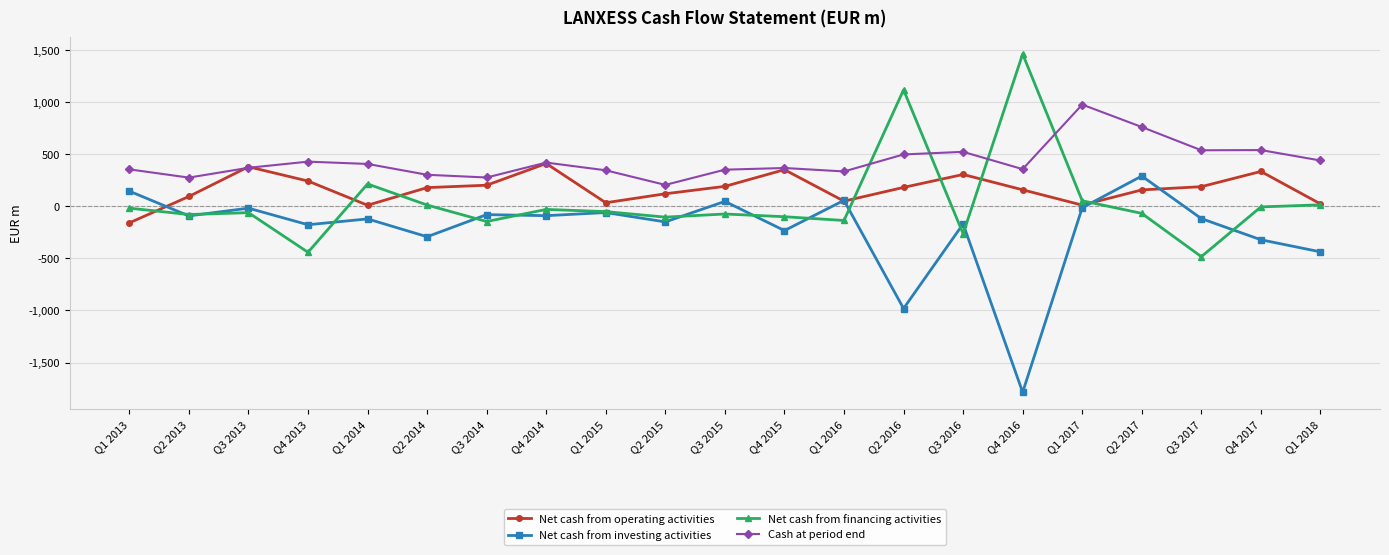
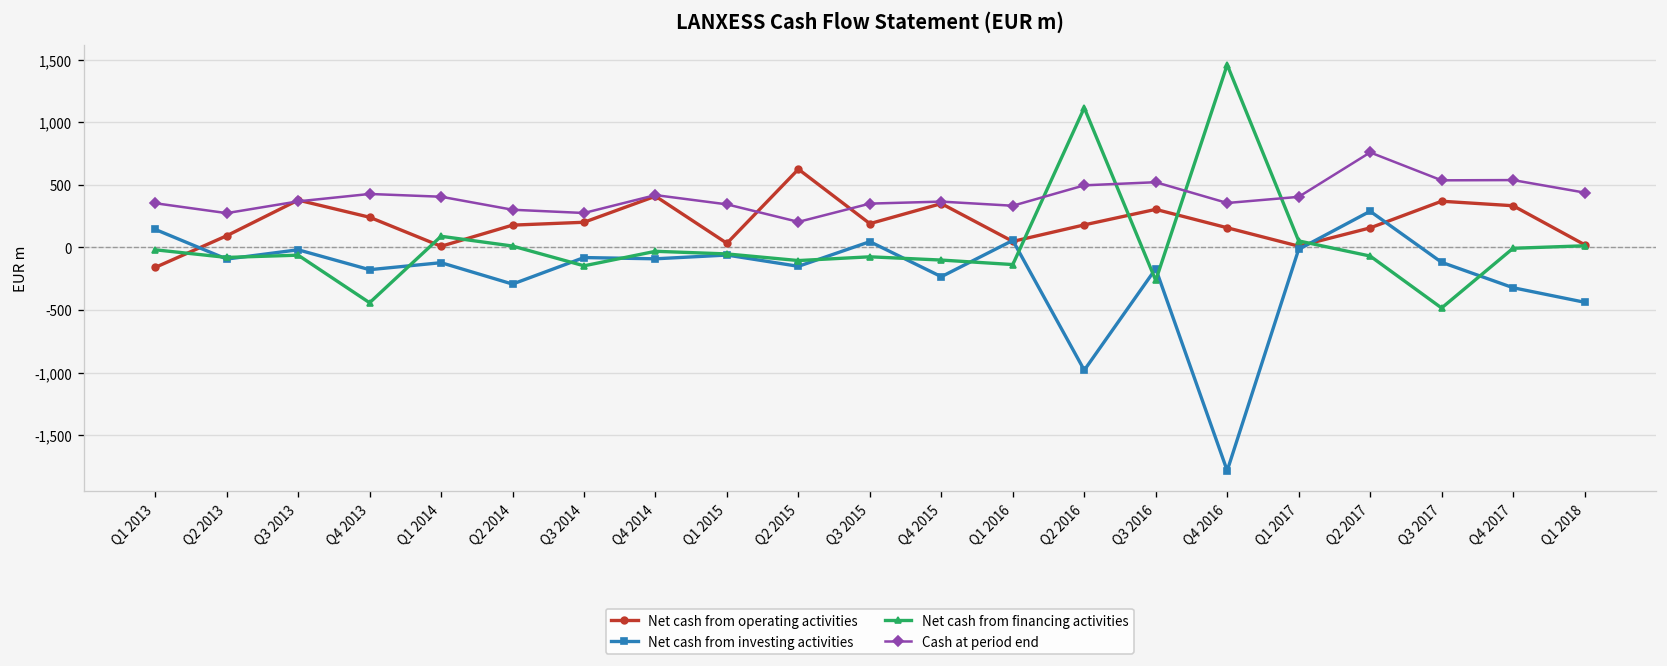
  {
    "Net cash from operating activities": {
      "Q1 2013": "-160",
      "Q2 2013": "90",
      "Q4 2013": "240",
      "Q1 2014": "10",
      "Q2 2014": "180",
      "Q3 2014": "200",
      "Q1 2015": "30",
-     "Q2 2015": "120",
+     "Q2 2015": "630",
      "Q3 2015": "190",
      "Q2 2016": "180",
      "Q3 2016": "300",
      "Q4 2016": "160",
      "Q1 2017": "10",
      "Q2 2017": "160",
-     "Q3 2017": "190",
+     "Q3 2017": "370",
      "Q4 2017": "330"
    },
    "Net cash from investing activities": {
      "Q1 2013": "140",
      "Q3 2013": "-20",
      "Q4 2013": "-180",
      "Q1 2014": "-120",
      "Q2 2014": "-290",
      "Q3 2014": "-80",
      "Q4 2014": "-90",
      "Q2 2015": "-150",
      "Q3 2015": "50",
      "Q4 2015": "-230",
      "Q2 2016": "-980",
      "Q3 2016": "-170",
      "Q4 2016": "-1,780",
      "Q1 2017": "-20",
      "Q2 2017": "290",
      "Q3 2017": "-120",
      "Q4 2017": "-320",
      "Q1 2018": "-440"
    },
    "Net cash from financing activities": {
      "Q1 2013": "-20",
      "Q3 2013": "-60",
      "Q4 2013": "-440",
-     "Q1 2014": "210",
+     "Q1 2014": "90",
      "Q2 2014": "10",
      "Q3 2014": "-150",
      "Q4 2014": "-30",
      "Q2 2015": "-110",
      "Q3 2015": "-80",
      "Q4 2015": "-100",
      "Q1 2016": "-140",
      "Q2 2016": "1,120",
      "Q3 2016": "-260",
      "Q4 2016": "1,460",
      "Q1 2017": "50",
      "Q2 2017": "-70",
      "Q3 2017": "-480",
      "Q4 2017": "-10"
    },
    "Cash at period end": {
      "Q1 2013": "350",
      "Q2 2013": "270",
      "Q4 2013": "430",
      "Q1 2014": "410",
      "Q2 2014": "300",
      "Q3 2014": "280",
      "Q1 2015": "340",
      "Q2 2015": "200",
      "Q3 2015": "350",
      "Q1 2016": "330",
      "Q2 2016": "500",
      "Q3 2016": "520",
      "Q4 2016": "360",
-     "Q1 2017": "970",
+     "Q1 2017": "400",
      "Q2 2017": "760",
      "Q3 2017": "540",
      "Q4 2017": "540",
      "Q1 2018": "440"
    }
  }
